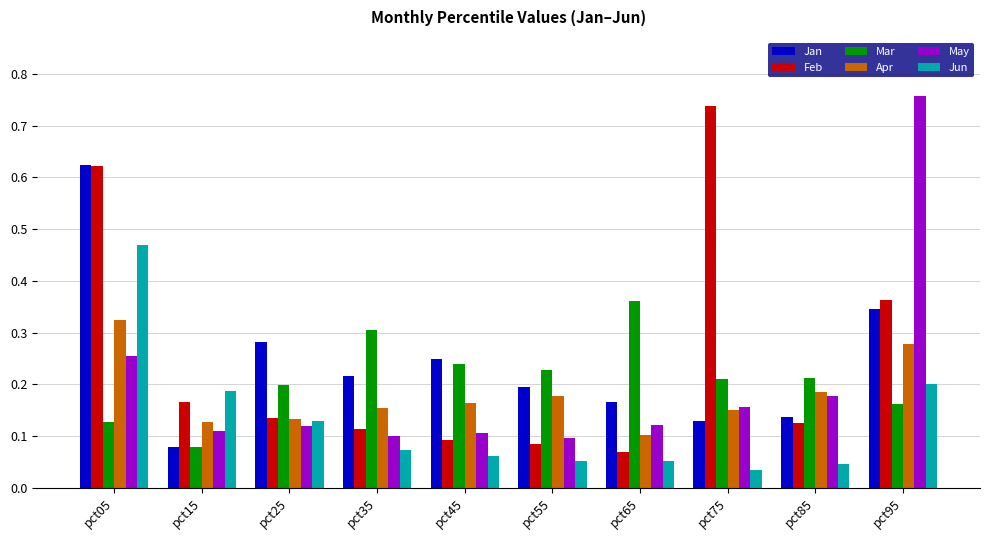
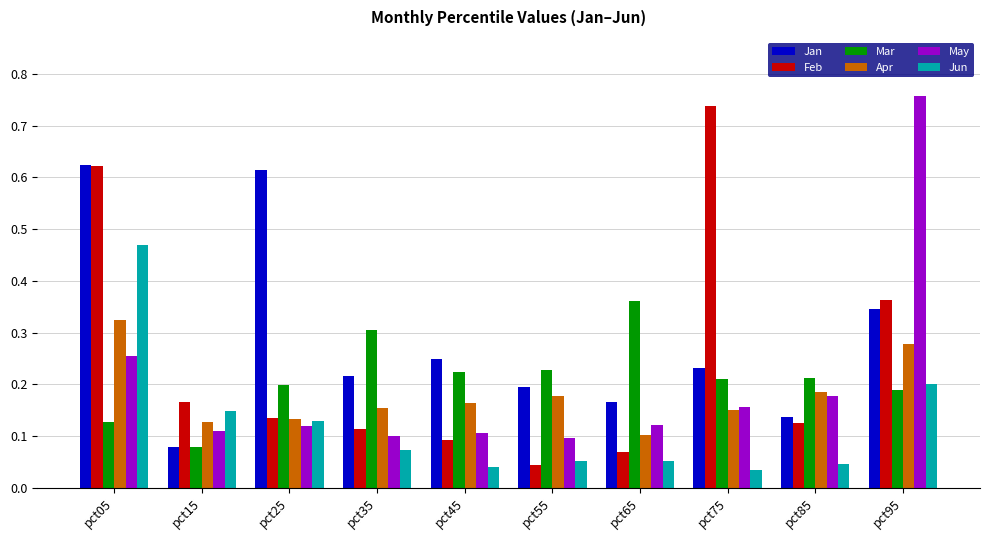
  {
    "Jan": {
      "pct05": 0.62,
      "pct15": 0.08,
-     "pct25": 0.28,
+     "pct25": 0.61,
      "pct35": 0.22,
      "pct45": 0.25,
      "pct55": 0.19,
      "pct65": 0.17,
-     "pct75": 0.13,
+     "pct75": 0.23,
      "pct85": 0.14,
      "pct95": 0.35
    },
    "Feb": {
      "pct05": 0.62,
      "pct15": 0.17,
      "pct25": 0.13,
      "pct35": 0.11,
      "pct45": 0.09,
-     "pct55": 0.08,
+     "pct55": 0.04,
      "pct65": 0.07,
      "pct75": 0.74,
      "pct85": 0.13,
      "pct95": 0.36
    },
    "Mar": {
      "pct05": 0.13,
      "pct15": 0.08,
      "pct25": 0.20,
      "pct35": 0.30,
-     "pct45": 0.24,
+     "pct45": 0.22,
      "pct55": 0.23,
      "pct65": 0.36,
      "pct75": 0.21,
      "pct85": 0.21,
-     "pct95": 0.16
+     "pct95": 0.19
    },
    "Apr": {
      "pct05": 0.32,
      "pct15": 0.13,
      "pct25": 0.13,
      "pct35": 0.16,
      "pct45": 0.16,
      "pct55": 0.18,
      "pct65": 0.10,
      "pct75": 0.15,
      "pct85": 0.19,
      "pct95": 0.28
    },
    "May": {
      "pct05": 0.25,
      "pct15": 0.11,
      "pct25": 0.12,
      "pct35": 0.10,
      "pct45": 0.11,
      "pct55": 0.10,
      "pct65": 0.12,
      "pct75": 0.16,
      "pct85": 0.18,
      "pct95": 0.76
    },
    "Jun": {
      "pct05": 0.47,
-     "pct15": 0.19,
+     "pct15": 0.15,
      "pct25": 0.13,
      "pct35": 0.07,
-     "pct45": 0.06,
+     "pct45": 0.04,
      "pct55": 0.05,
      "pct65": 0.05,
      "pct75": 0.04,
      "pct85": 0.05,
      "pct95": 0.20
    }
  }
